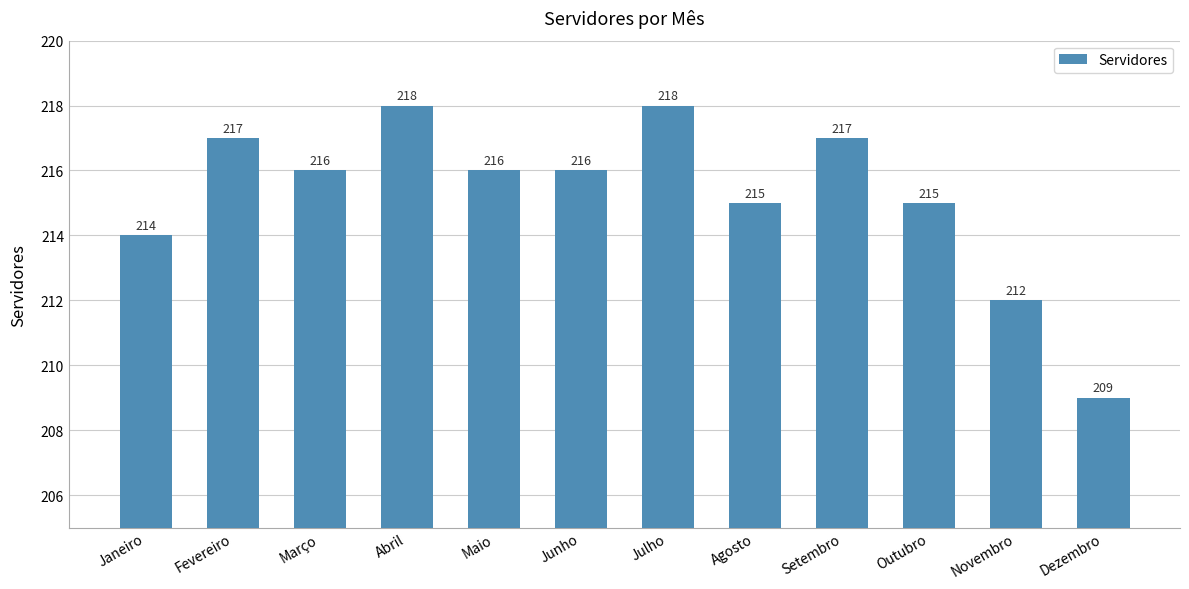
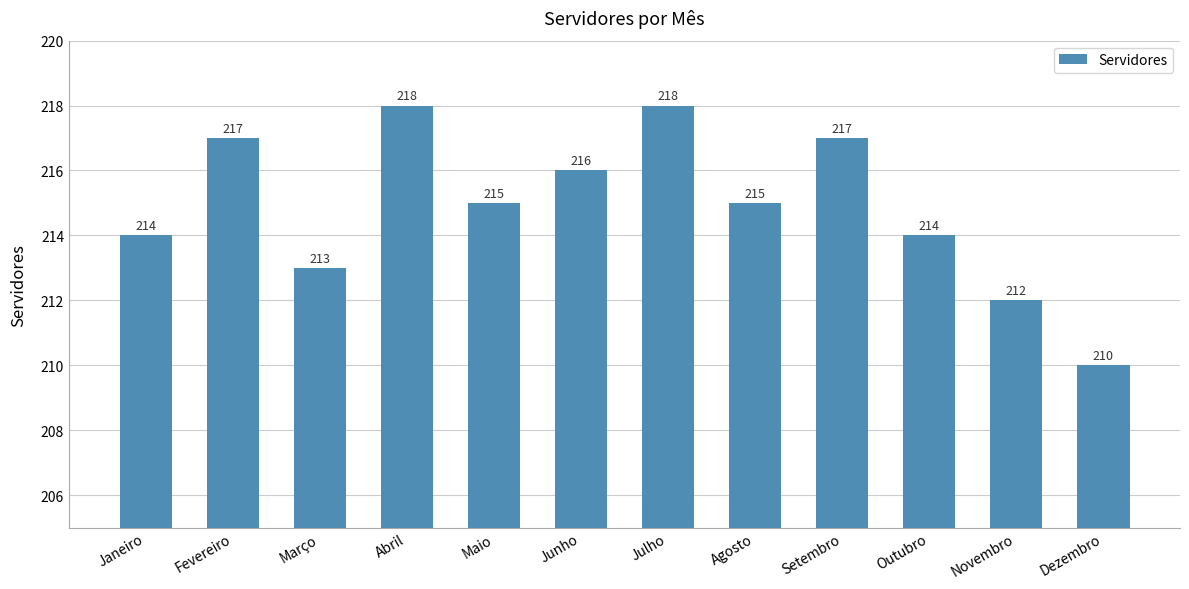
  {
    "Janeiro": 214,
    "Fevereiro": 217,
-   "Março": 216,
+   "Março": 213,
    "Abril": 218,
-   "Maio": 216,
+   "Maio": 215,
    "Junho": 216,
    "Julho": 218,
    "Agosto": 215,
    "Setembro": 217,
-   "Outubro": 215,
+   "Outubro": 214,
    "Novembro": 212,
-   "Dezembro": 209
+   "Dezembro": 210
  }
